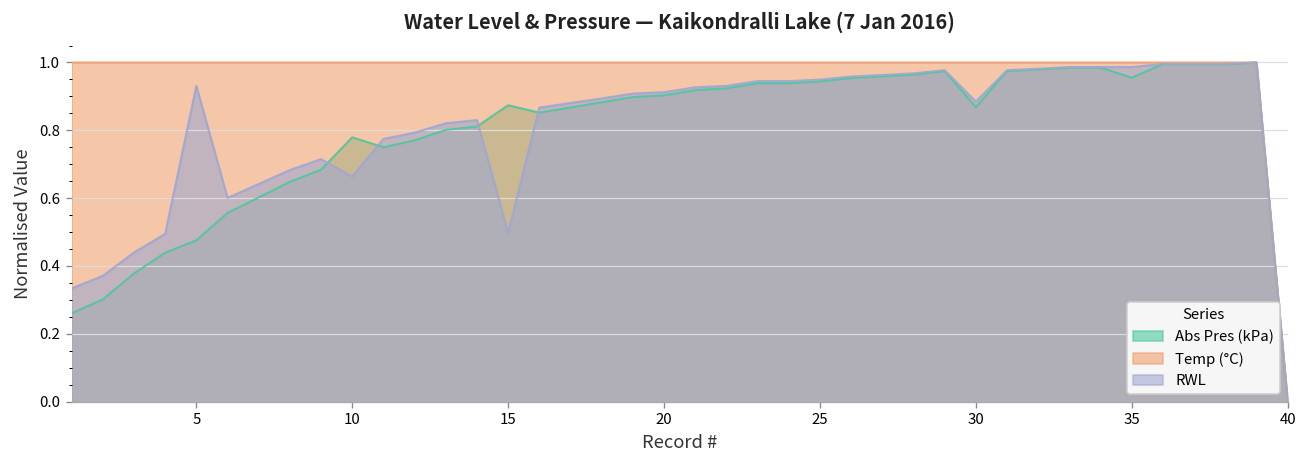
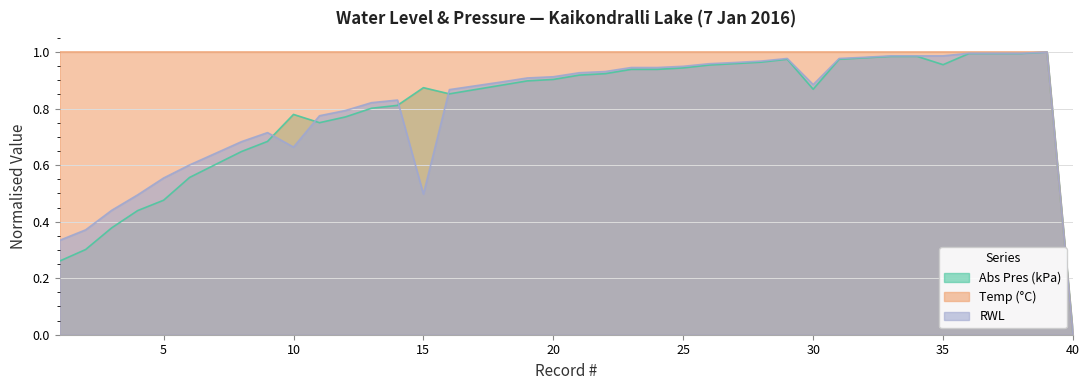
  {
    "Abs Pres (kPa)": {
      "5": 0.48,
      "10": 0.78,
      "15": 0.87,
      "20": 0.90,
      "30": 0.87,
      "35": 0.96
    },
    "Temp (°C)": {
      "5": 1.00,
      "10": 1.00,
      "15": 1.00,
      "20": 1.00,
      "25": 1.00,
      "30": 1.00,
      "35": 1.00
    },
    "RWL": {
-     "5": 0.93,
+     "5": 0.55,
      "10": 0.66,
      "15": 0.50,
      "20": 0.91,
      "30": 0.88,
      "35": 0.99
    }
  }
